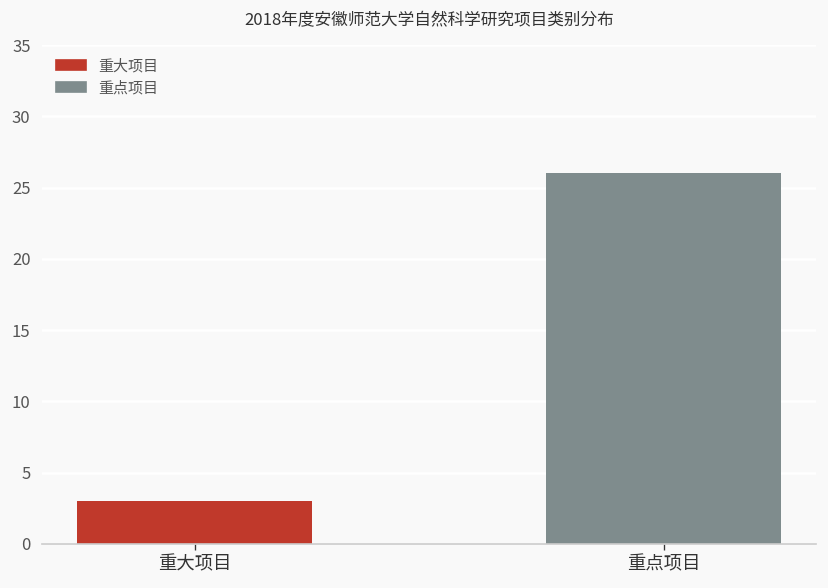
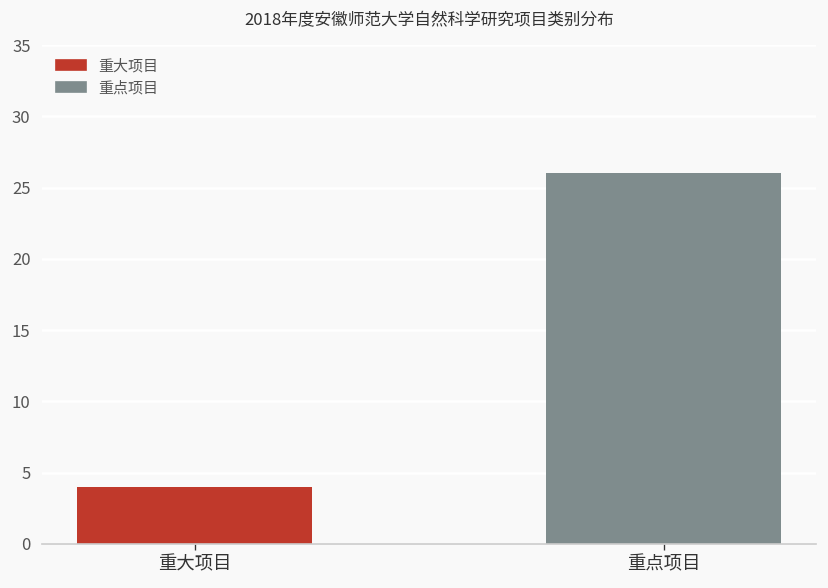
  {
-   "重大项目": 3,
+   "重大项目": 4,
    "重点项目": 26
  }
